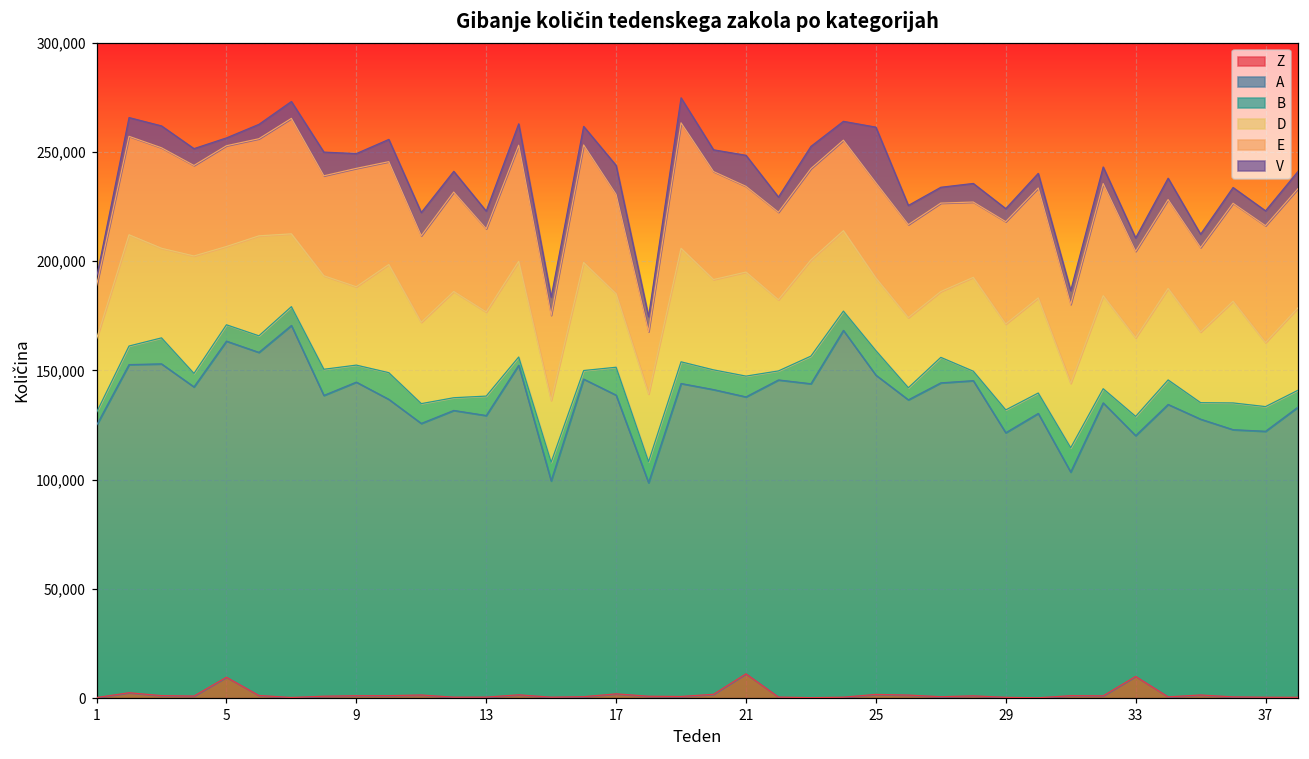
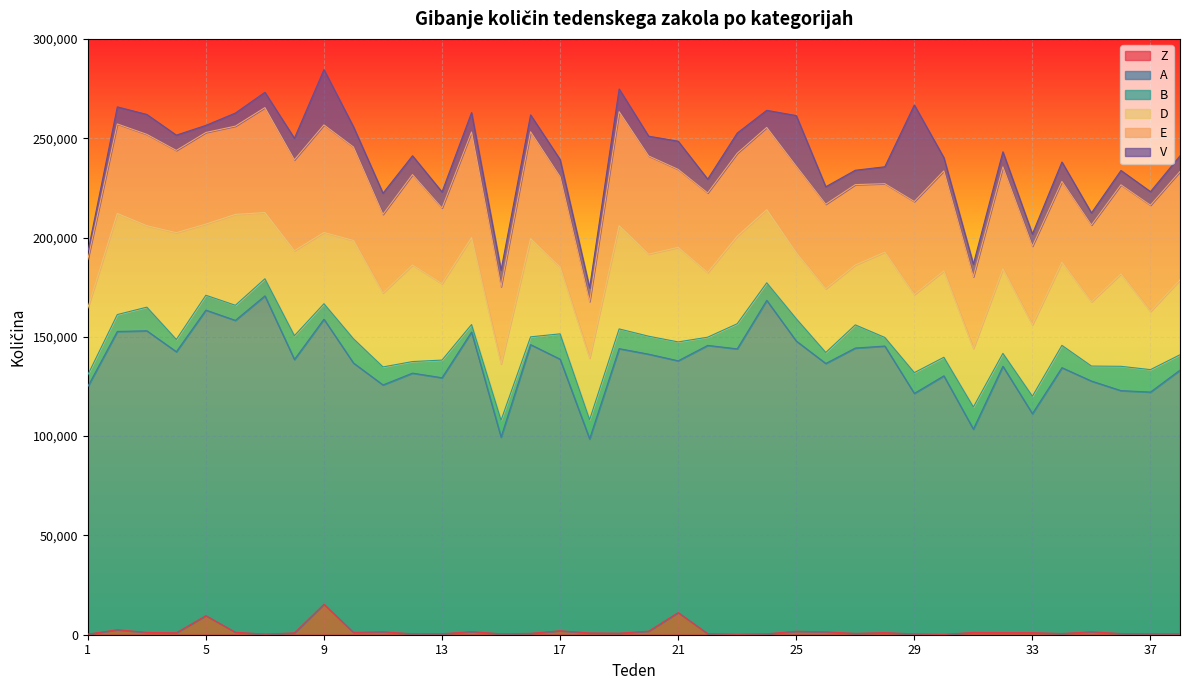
  {
    "Z": {
      "1": "0",
      "5": "10,000",
-     "9": "1,000",
+     "9": "15,000",
      "13": "0",
      "17": "2,000",
      "21": "11,000",
      "25": "2,000",
      "29": "0",
-     "33": "10,000",
+     "33": "1,000",
      "37": "0"
    },
    "V": {
      "1": "4,000",
      "5": "4,000",
-     "9": "7,000",
+     "9": "28,000",
      "13": "8,000",
-     "17": "13,000",
+     "17": "9,000",
      "21": "14,000",
      "25": "25,000",
-     "29": "6,000",
+     "29": "49,000",
      "33": "6,000",
      "37": "7,000"
    }
  }
